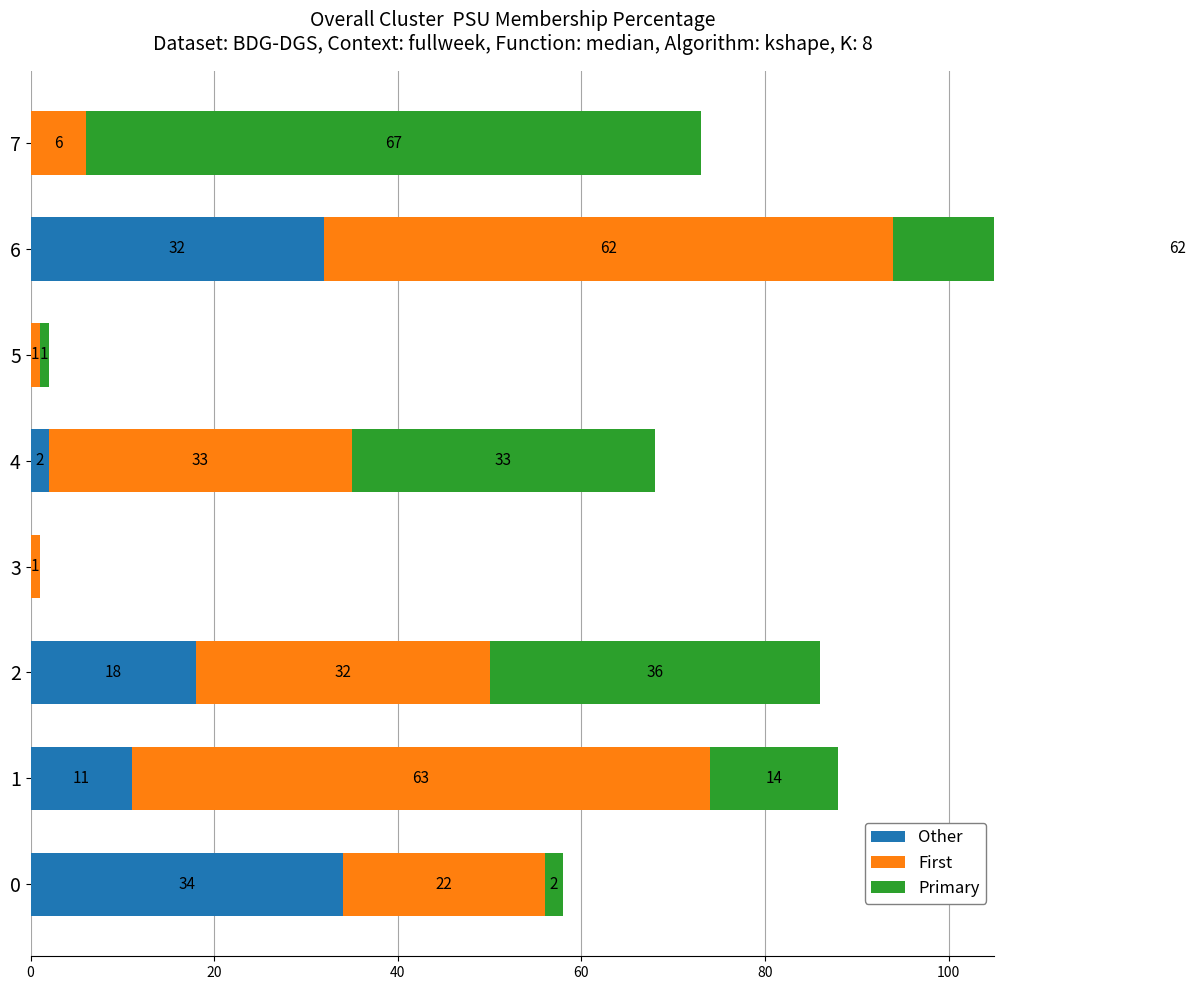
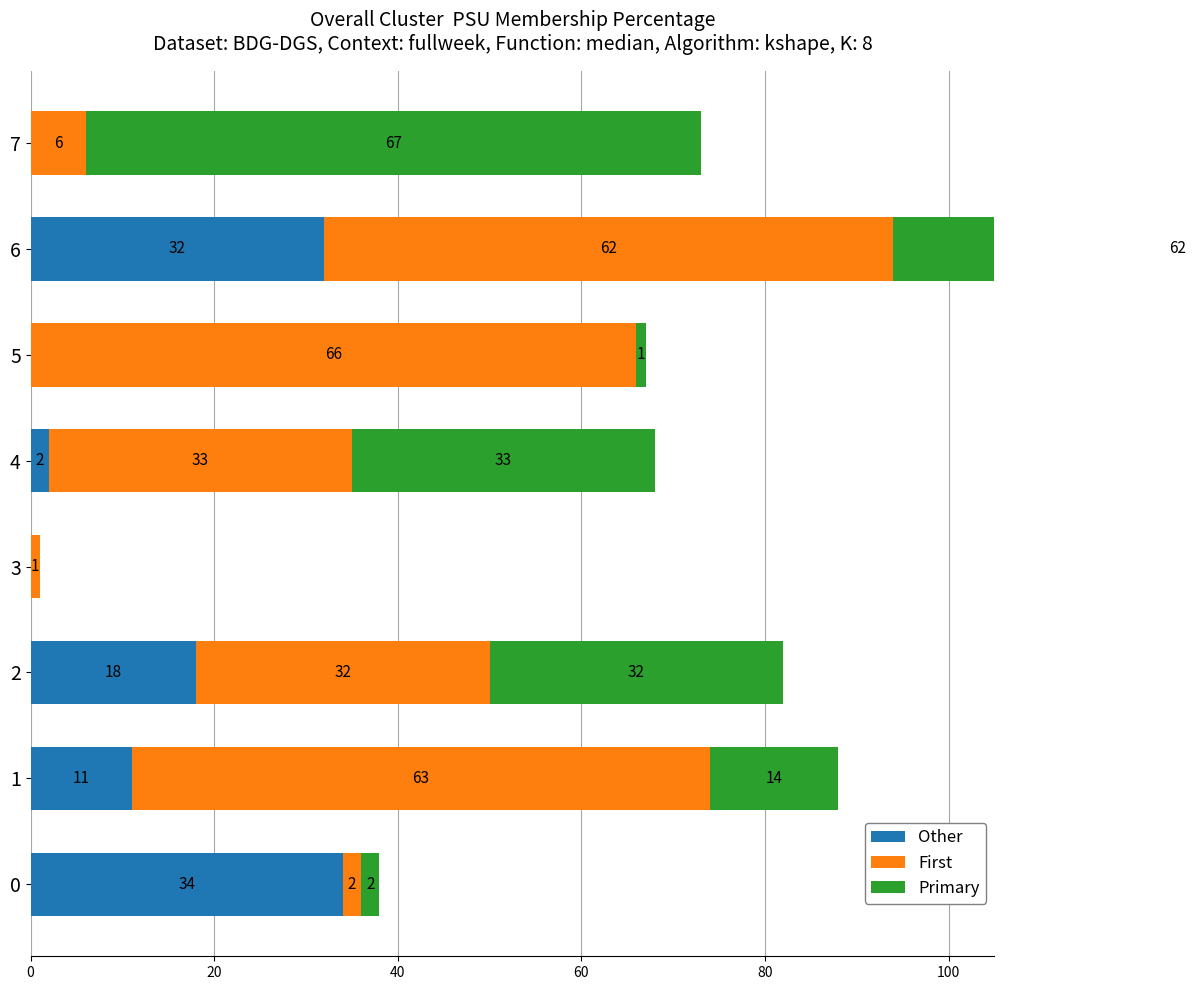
  {
    "Other": {
      "6": 32,
      "4": 2,
      "2": 18,
      "1": 11,
      "0": 34
    },
    "First": {
      "7": 6,
      "6": 62,
-     "5": 1,
+     "5": 66,
      "4": 33,
      "3": 1,
      "2": 32,
      "1": 63,
-     "0": 22
+     "0": 2
    },
    "Primary": {
      "7": 67,
      "5": 1,
      "4": 33,
-     "2": 36,
+     "2": 32,
      "1": 14,
      "0": 2
    }
  }
